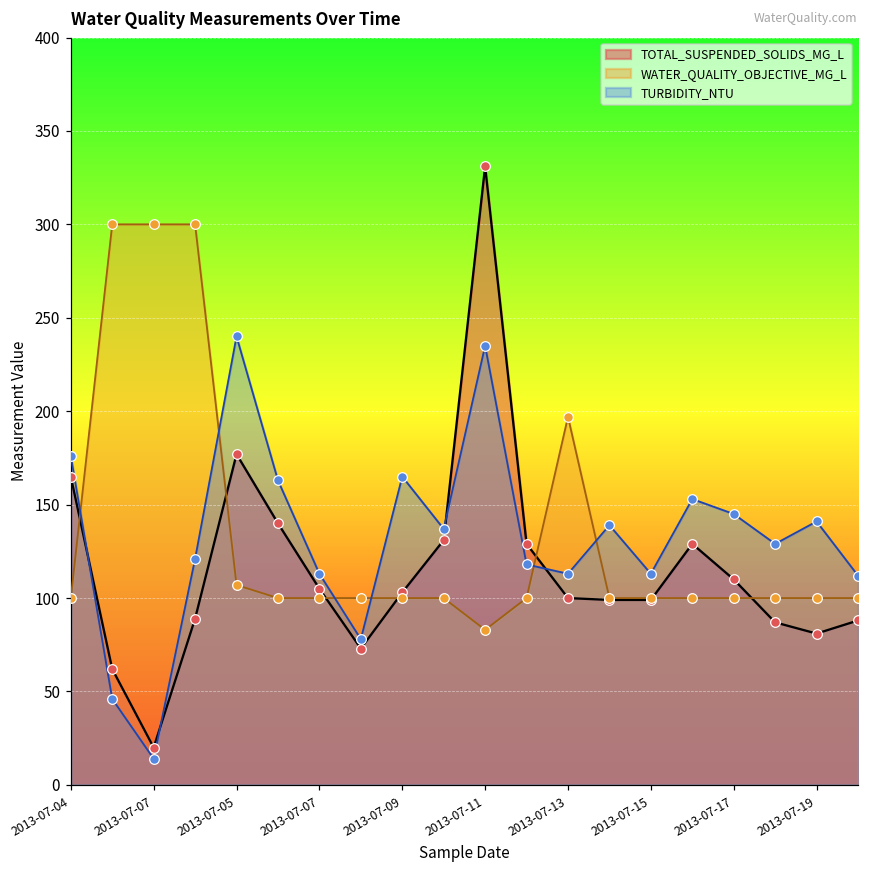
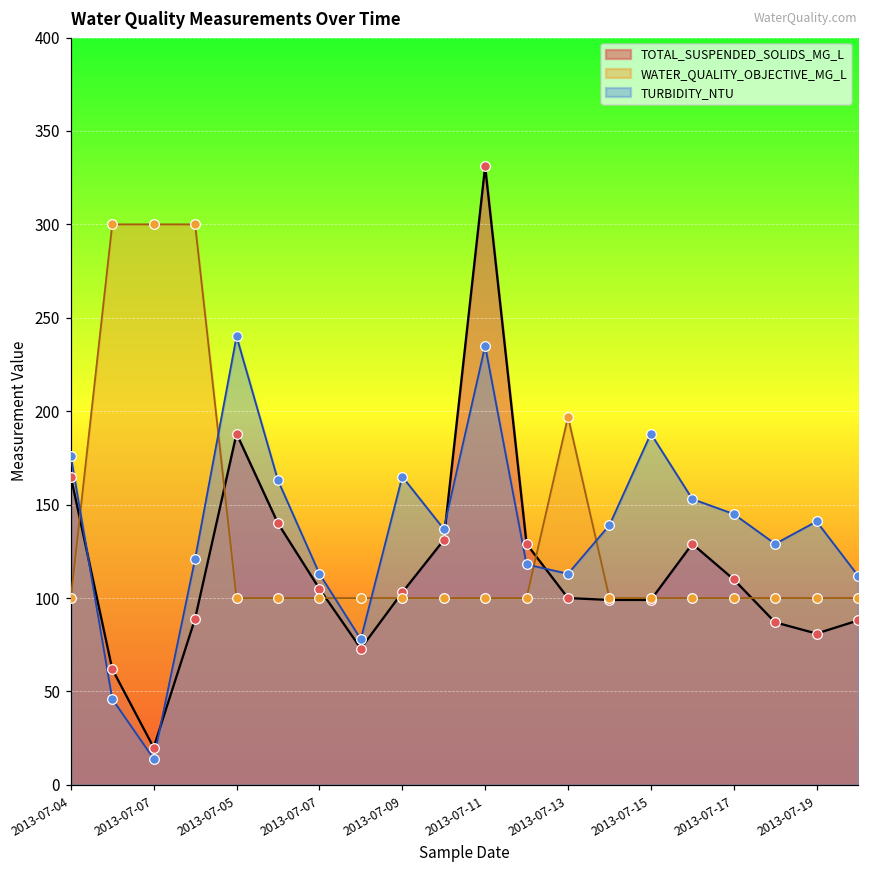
  {
    "TOTAL_SUSPENDED_SOLIDS_MG_L": {
      "2013-07-04": 165,
-     "2013-07-05": 177,
+     "2013-07-05": 188,
      "2013-07-09": 103,
      "2013-07-11": 331,
      "2013-07-13": 100,
      "2013-07-17": 110,
      "2013-07-19": 81
    },
    "WATER_QUALITY_OBJECTIVE_MG_L": {
      "2013-07-04": 100,
-     "2013-07-05": 107,
+     "2013-07-05": 100,
      "2013-07-09": 100,
-     "2013-07-11": 83,
+     "2013-07-11": 100,
      "2013-07-13": 197,
      "2013-07-17": 100,
      "2013-07-19": 100
    },
    "TURBIDITY_NTU": {
      "2013-07-04": 176,
      "2013-07-05": 240,
      "2013-07-09": 165,
      "2013-07-11": 235,
      "2013-07-13": 113,
-     "2013-07-15": 113,
+     "2013-07-15": 188,
      "2013-07-17": 145,
      "2013-07-19": 141
    }
  }
